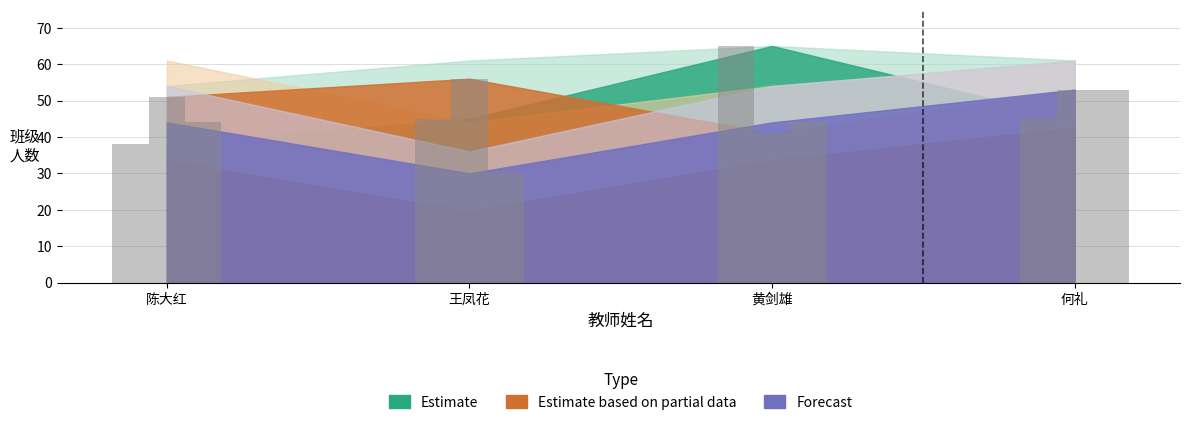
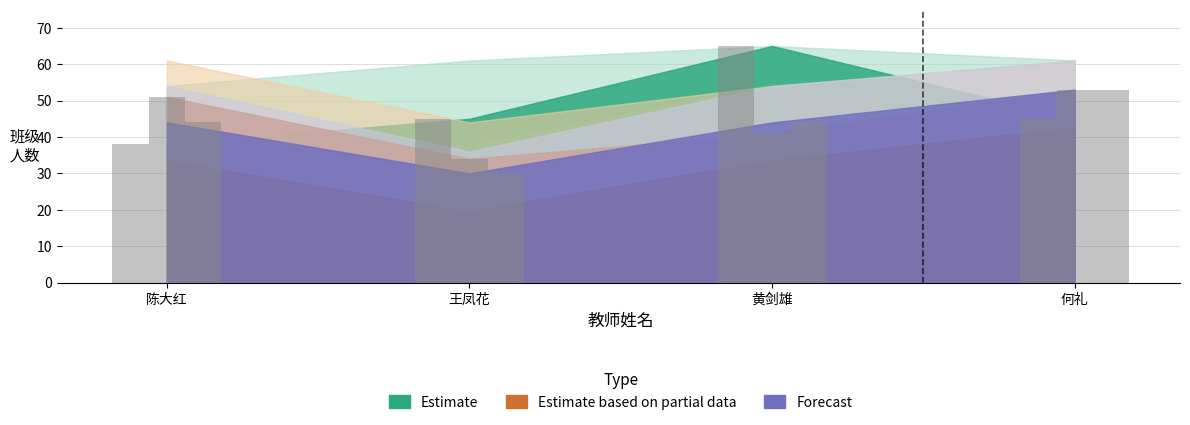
  {
    "Estimate based on partial data": {
      "陈大红": 51,
-     "王凤花": 56,
+     "王凤花": 34,
      "黄剑雄": 41,
      "何礼": 53
    },
    "Estimate": {
      "陈大红": 38,
      "王凤花": 45,
      "何礼": 45
    },
    "Forecast": {
      "陈大红": 44,
      "王凤花": 30,
      "黄剑雄": 44
    }
  }
